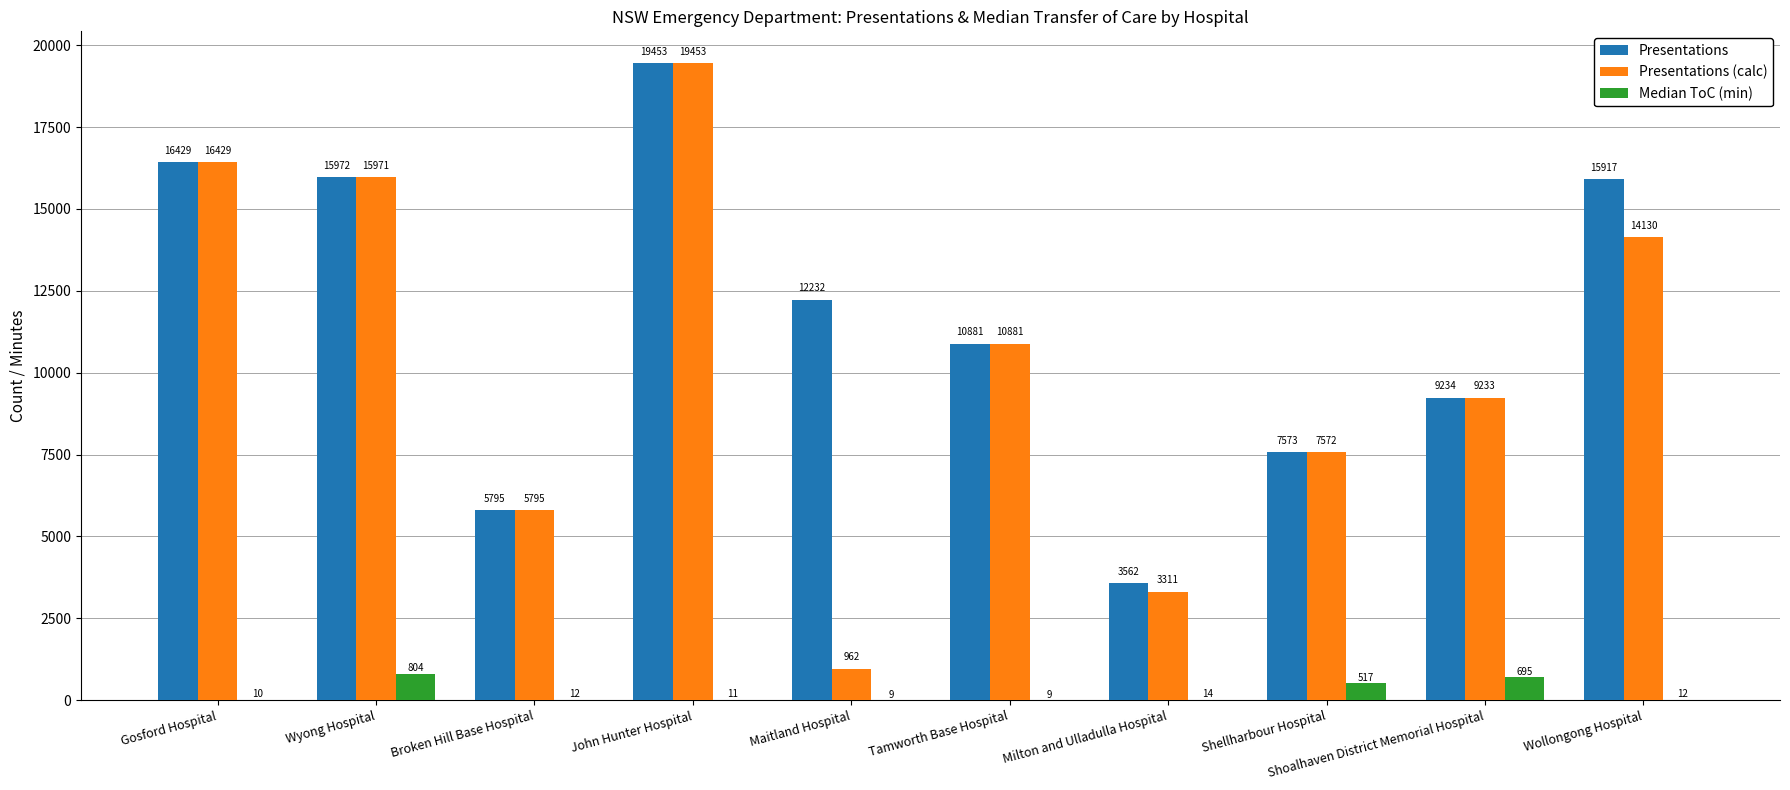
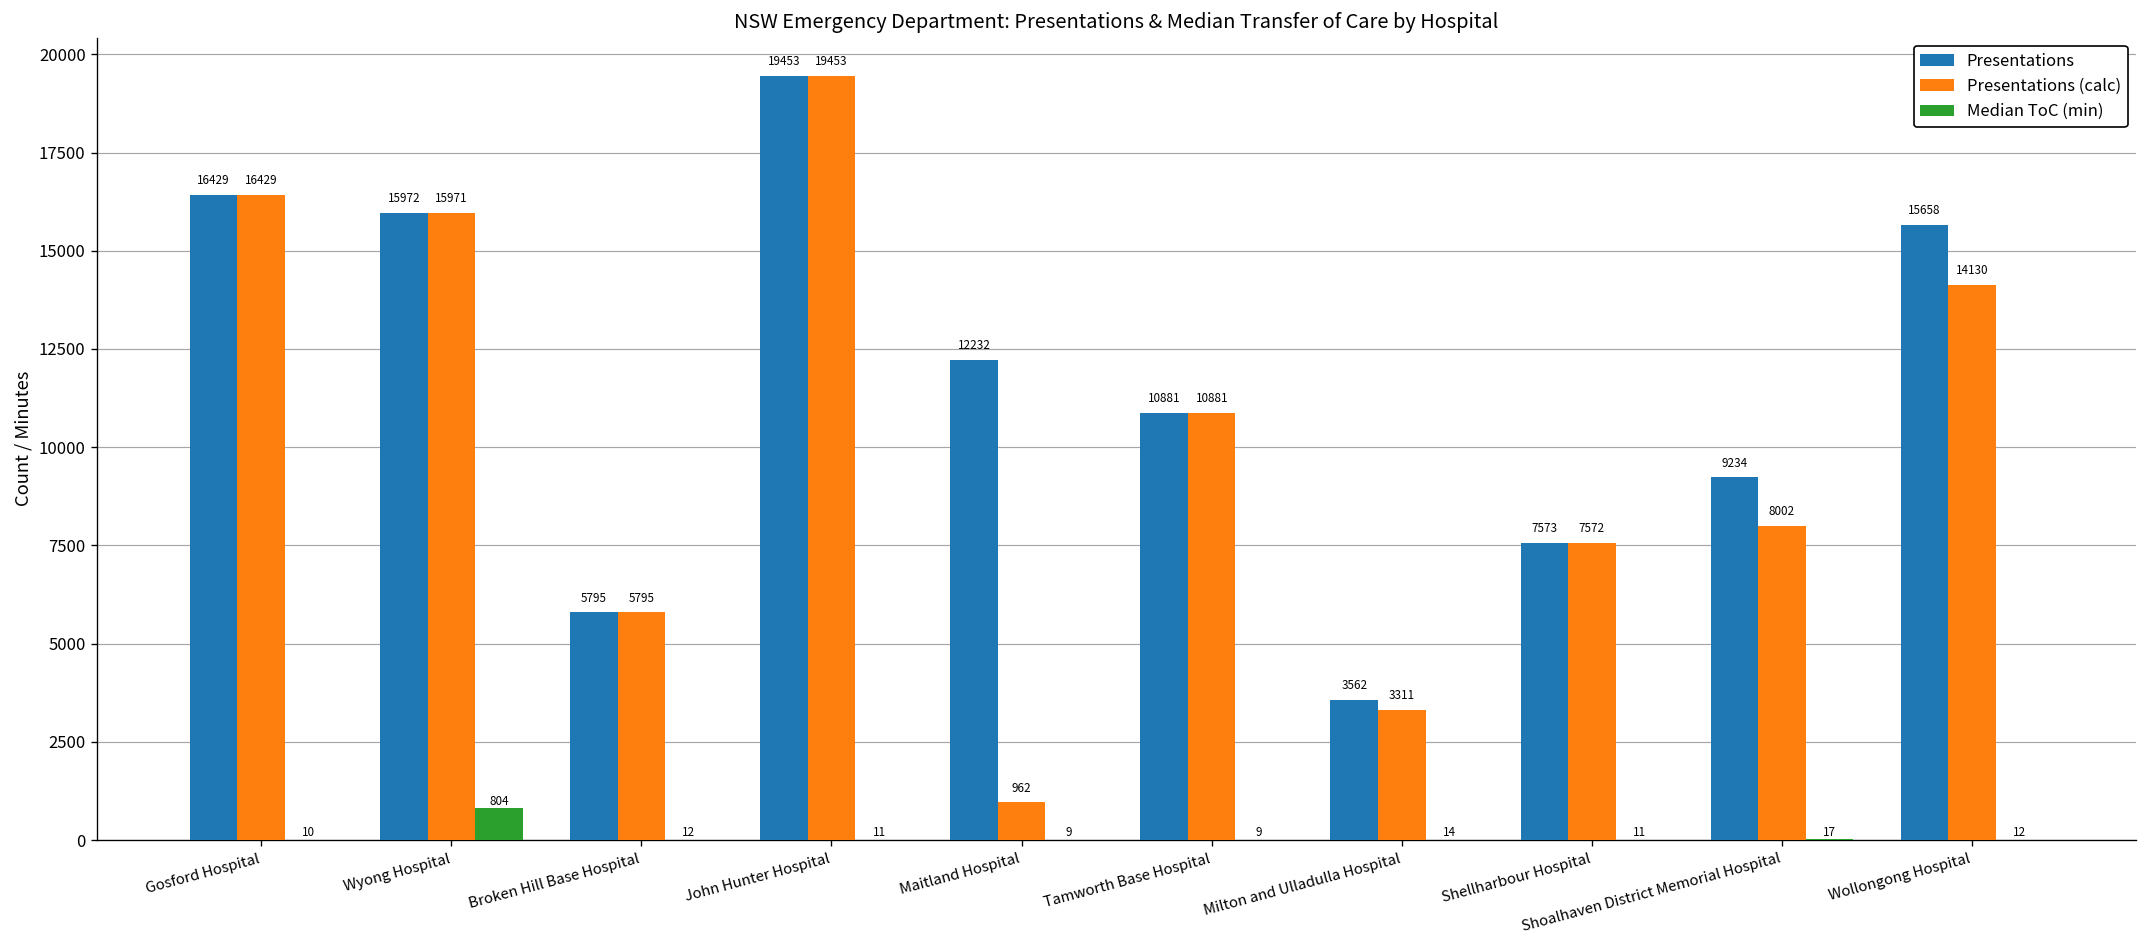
  {
    "Presentations": {
      "Gosford Hospital": 16429,
      "Wyong Hospital": 15972,
      "Broken Hill Base Hospital": 5795,
      "John Hunter Hospital": 19453,
      "Maitland Hospital": 12232,
      "Tamworth Base Hospital": 10881,
      "Milton and Ulladulla Hospital": 3562,
      "Shellharbour Hospital": 7573,
      "Shoalhaven District Memorial Hospital": 9234,
-     "Wollongong Hospital": 15917
+     "Wollongong Hospital": 15658
    },
    "Presentations (calc)": {
      "Gosford Hospital": 16429,
      "Wyong Hospital": 15971,
      "Broken Hill Base Hospital": 5795,
      "John Hunter Hospital": 19453,
      "Maitland Hospital": 962,
      "Tamworth Base Hospital": 10881,
      "Milton and Ulladulla Hospital": 3311,
      "Shellharbour Hospital": 7572,
-     "Shoalhaven District Memorial Hospital": 9233,
+     "Shoalhaven District Memorial Hospital": 8002,
      "Wollongong Hospital": 14130
    },
    "Median ToC (min)": {
      "Gosford Hospital": 10,
      "Wyong Hospital": 804,
      "Broken Hill Base Hospital": 12,
      "John Hunter Hospital": 11,
      "Maitland Hospital": 9,
      "Tamworth Base Hospital": 9,
      "Milton and Ulladulla Hospital": 14,
-     "Shellharbour Hospital": 517,
-     "Shoalhaven District Memorial Hospital": 695,
+     "Shellharbour Hospital": 11,
+     "Shoalhaven District Memorial Hospital": 17,
      "Wollongong Hospital": 12
    }
  }
